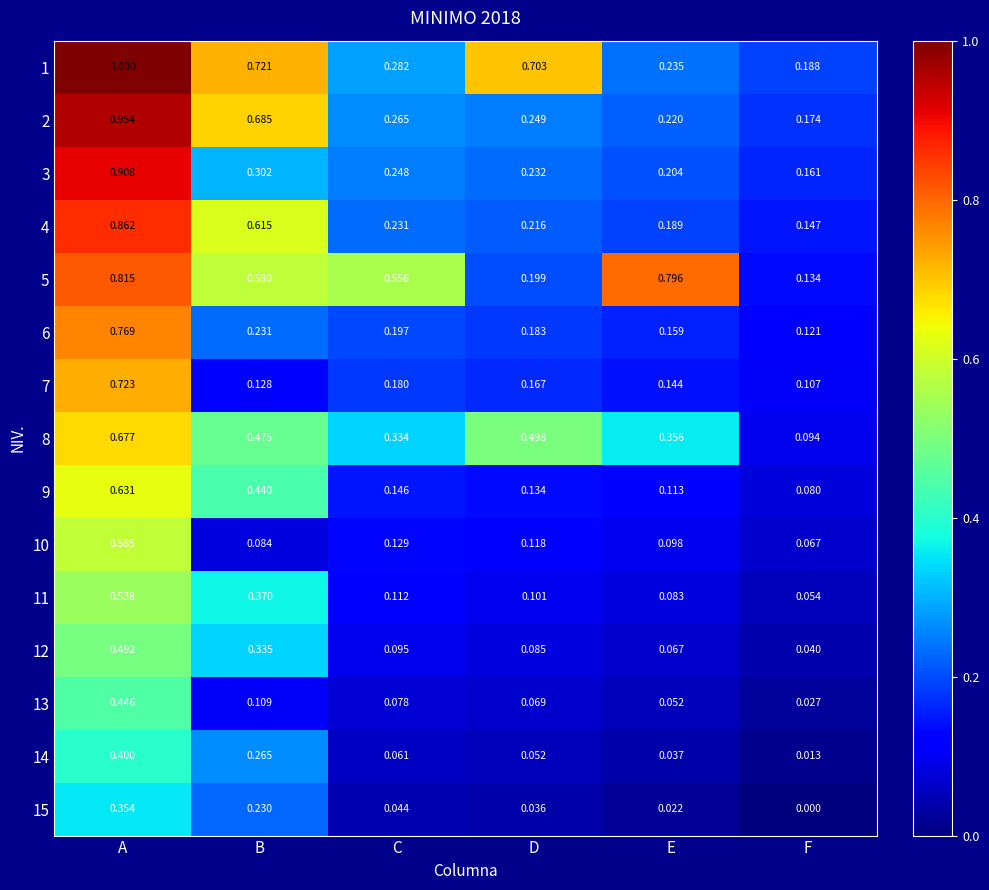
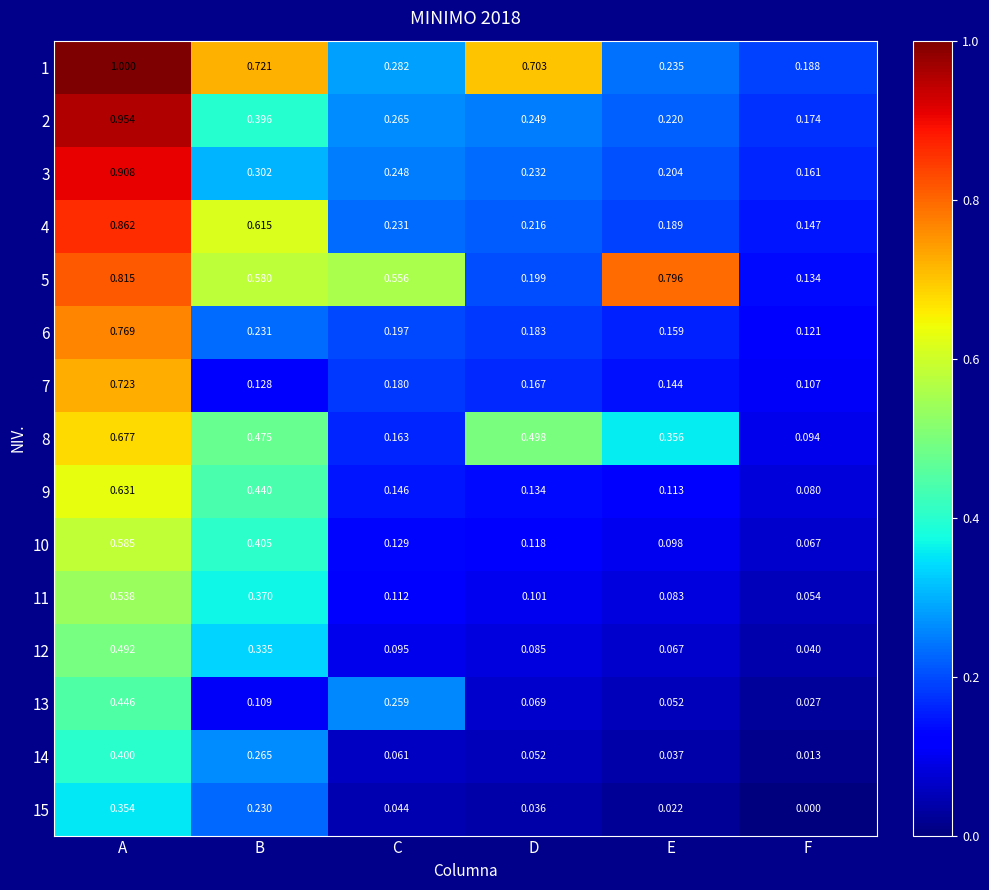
  {
    "1": {
      "A": 1.000,
      "B": 0.721,
      "C": 0.282,
      "D": 0.703,
      "E": 0.235,
      "F": 0.188
    },
    "2": {
      "A": 0.954,
-     "B": 0.685,
+     "B": 0.396,
      "C": 0.265,
      "D": 0.249,
      "E": 0.220,
      "F": 0.174
    },
    "3": {
      "A": 0.908,
      "B": 0.302,
      "C": 0.248,
      "D": 0.232,
      "E": 0.204,
      "F": 0.161
    },
    "4": {
      "A": 0.862,
      "B": 0.615,
      "C": 0.231,
      "D": 0.216,
      "E": 0.189,
      "F": 0.147
    },
    "5": {
      "A": 0.815,
      "B": 0.580,
      "C": 0.556,
      "D": 0.199,
      "E": 0.796,
      "F": 0.134
    },
    "6": {
      "A": 0.769,
      "B": 0.231,
      "C": 0.197,
      "D": 0.183,
      "E": 0.159,
      "F": 0.121
    },
    "7": {
      "A": 0.723,
      "B": 0.128,
      "C": 0.180,
      "D": 0.167,
      "E": 0.144,
      "F": 0.107
    },
    "8": {
      "A": 0.677,
      "B": 0.475,
-     "C": 0.334,
+     "C": 0.163,
      "D": 0.498,
      "E": 0.356,
      "F": 0.094
    },
    "9": {
      "A": 0.631,
      "B": 0.440,
      "C": 0.146,
      "D": 0.134,
      "E": 0.113,
      "F": 0.080
    },
    "10": {
      "A": 0.585,
-     "B": 0.084,
+     "B": 0.405,
      "C": 0.129,
      "D": 0.118,
      "E": 0.098,
      "F": 0.067
    },
    "11": {
      "A": 0.538,
      "B": 0.370,
      "C": 0.112,
      "D": 0.101,
      "E": 0.083,
      "F": 0.054
    },
    "12": {
      "A": 0.492,
      "B": 0.335,
      "C": 0.095,
      "D": 0.085,
      "E": 0.067,
      "F": 0.040
    },
    "13": {
      "A": 0.446,
      "B": 0.109,
-     "C": 0.078,
+     "C": 0.259,
      "D": 0.069,
      "E": 0.052,
      "F": 0.027
    },
    "14": {
      "A": 0.400,
      "B": 0.265,
      "C": 0.061,
      "D": 0.052,
      "E": 0.037,
      "F": 0.013
    },
    "15": {
      "A": 0.354,
      "B": 0.230,
      "C": 0.044,
      "D": 0.036,
      "E": 0.022,
      "F": 0.000
    }
  }
